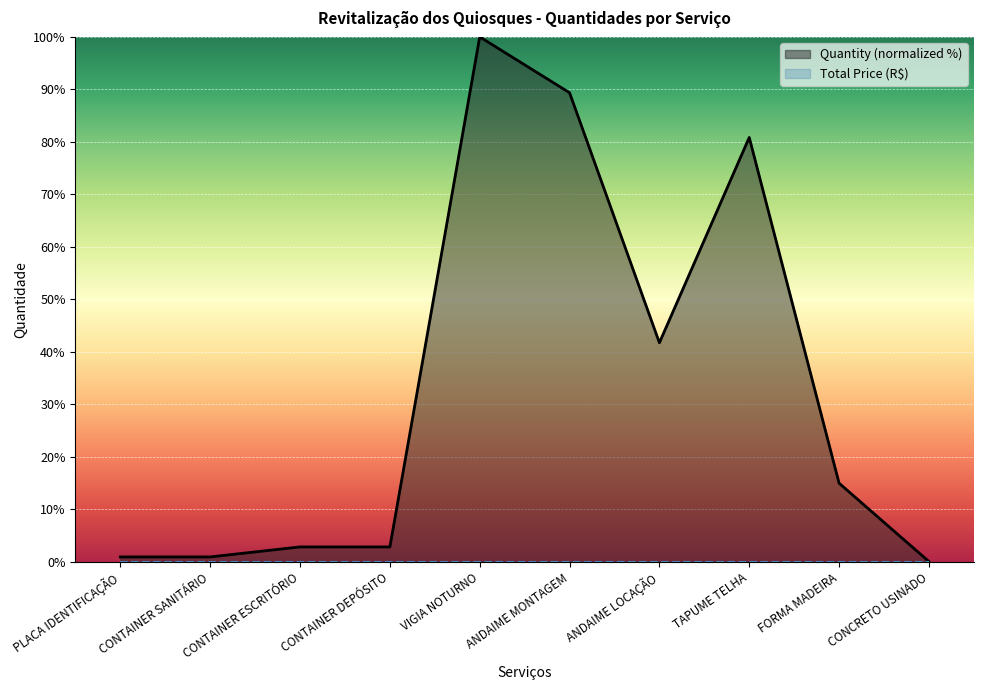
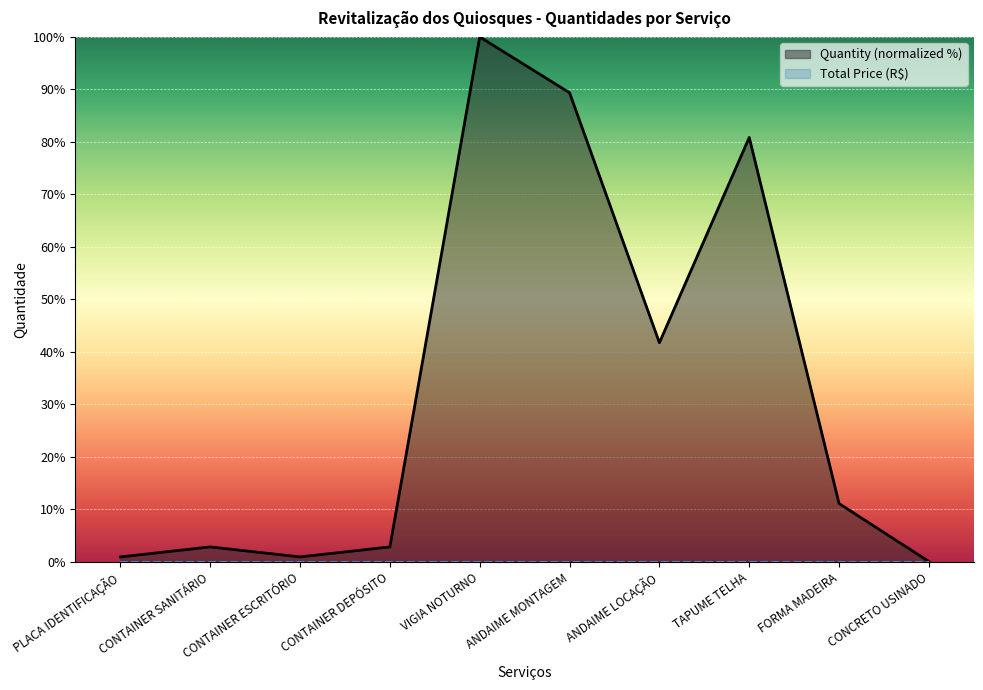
  {
    "Quantity (normalized %)": {
      "PLACA IDENTIFICAÇÃO": "1%",
-     "CONTAINER SANITÁRIO": "1%",
-     "CONTAINER ESCRITÓRIO": "3%",
+     "CONTAINER SANITÁRIO": "3%",
+     "CONTAINER ESCRITÓRIO": "1%",
      "CONTAINER DEPÓSITO": "3%",
      "VIGIA NOTURNO": "100%",
      "ANDAIME MONTAGEM": "89%",
      "ANDAIME LOCAÇÃO": "42%",
      "TAPUME TELHA": "81%",
-     "FORMA MADEIRA": "15%"
+     "FORMA MADEIRA": "11%"
    },
    "Total Price (R$)": {
      "PLACA IDENTIFICAÇÃO": "0%",
      "CONTAINER SANITÁRIO": "0%",
      "CONTAINER ESCRITÓRIO": "0%",
      "CONTAINER DEPÓSITO": "0%",
      "VIGIA NOTURNO": "0%",
      "ANDAIME MONTAGEM": "0%",
      "ANDAIME LOCAÇÃO": "0%",
      "TAPUME TELHA": "0%",
      "FORMA MADEIRA": "0%"
    }
  }
